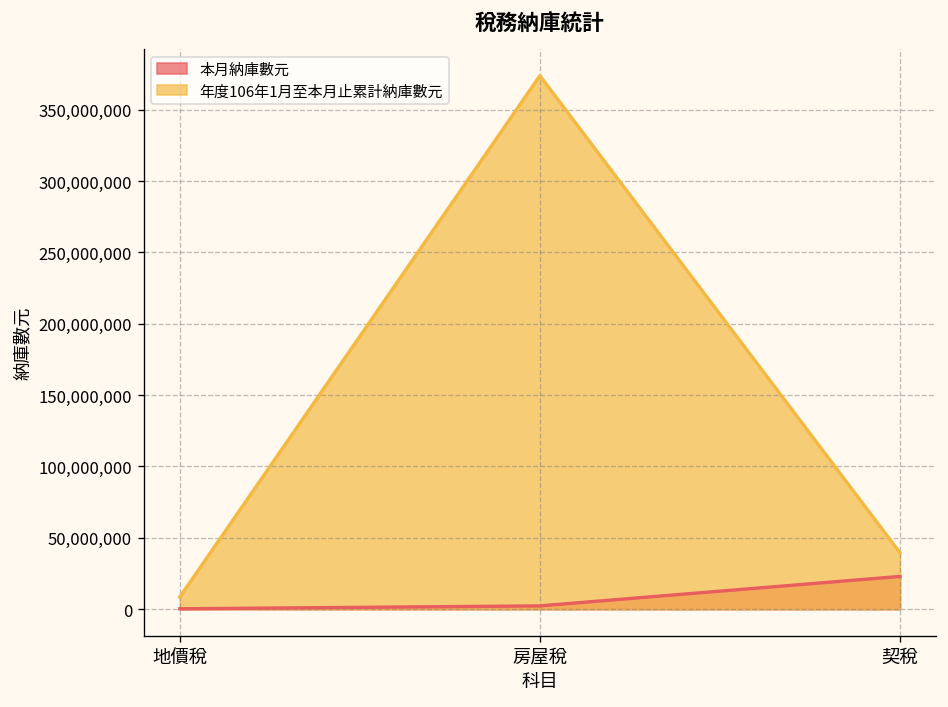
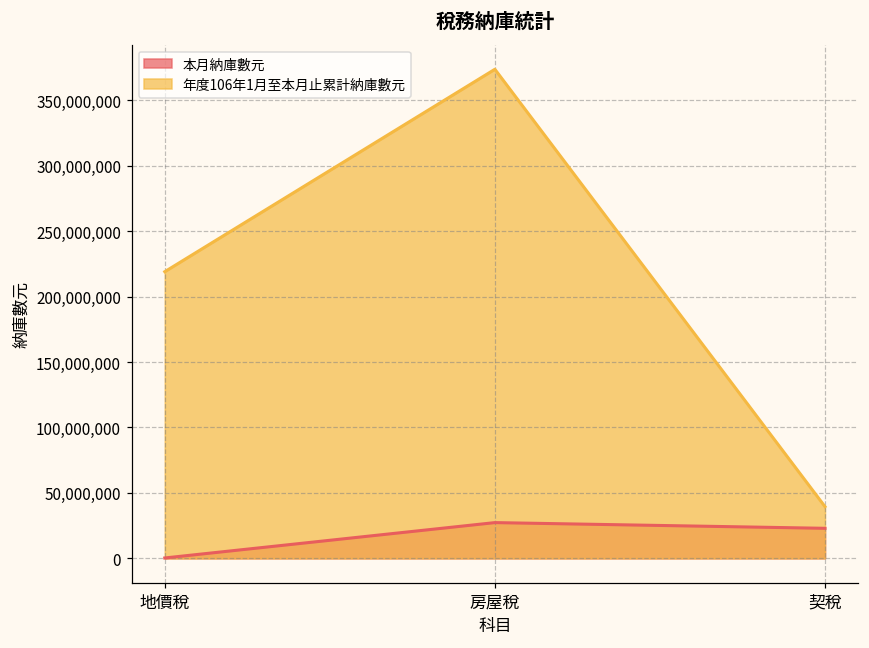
  {
    "本月納庫數元": {
      "地價稅": "0",
-     "房屋稅": "2,000,000",
+     "房屋稅": "27,000,000",
      "契稅": "23,000,000"
    },
    "年度106年1月至本月止累計納庫數元": {
-     "地價稅": "8,000,000",
+     "地價稅": "219,000,000",
      "房屋稅": "374,000,000",
      "契稅": "40,000,000"
    }
  }
